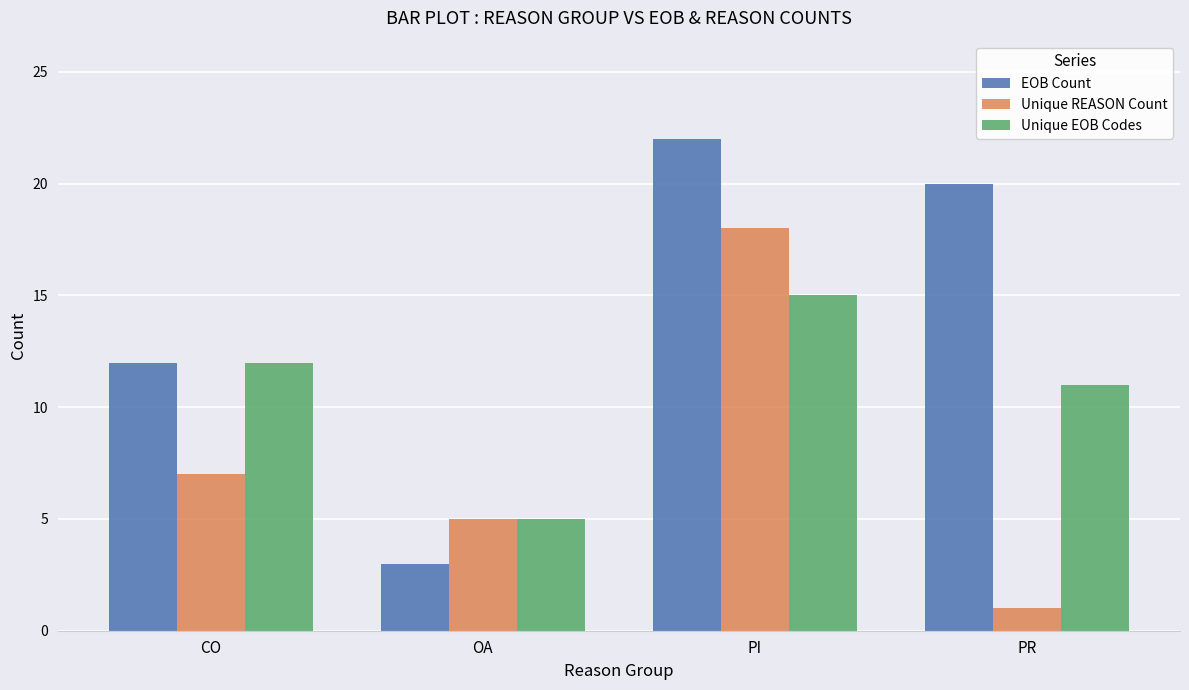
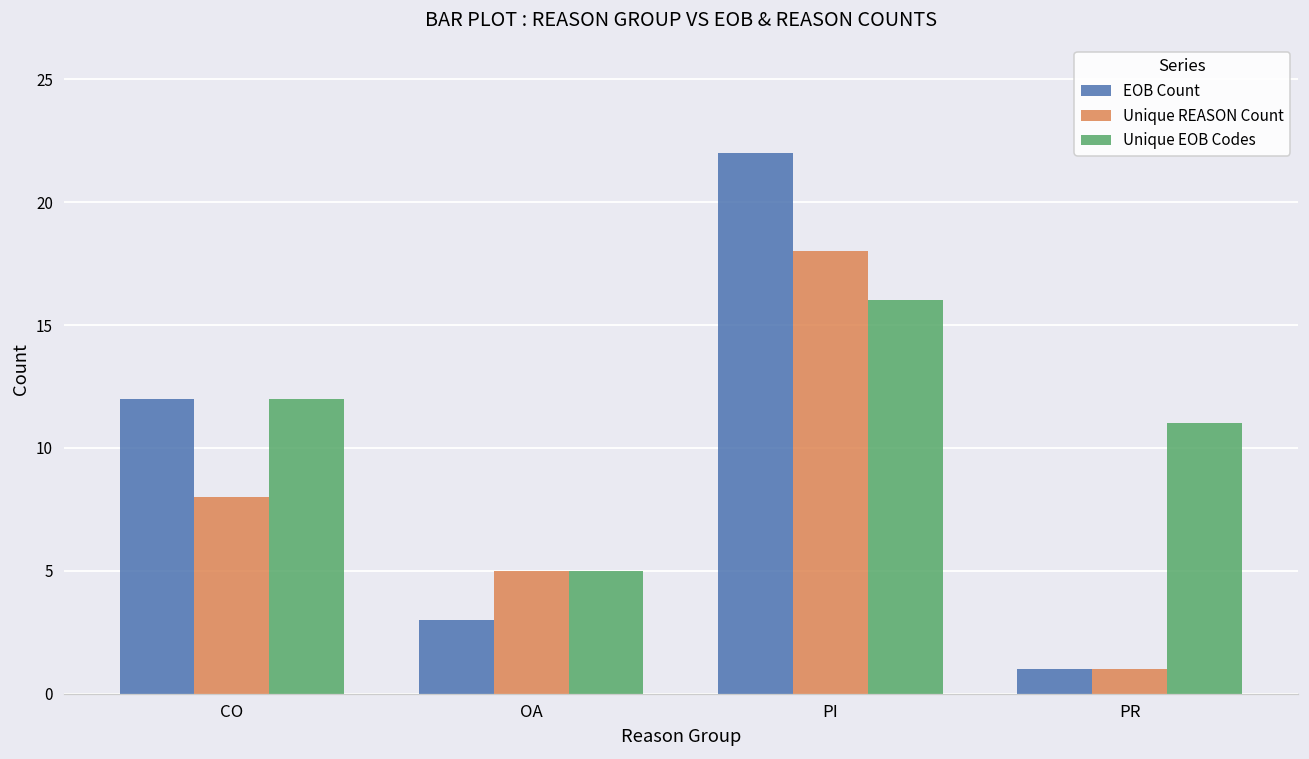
  {
    "EOB Count": {
      "CO": 12,
      "OA": 3,
      "PI": 22,
-     "PR": 20
+     "PR": 1
    },
    "Unique REASON Count": {
-     "CO": 7,
+     "CO": 8,
      "OA": 5,
      "PI": 18,
      "PR": 1
    },
    "Unique EOB Codes": {
      "CO": 12,
      "OA": 5,
-     "PI": 15,
+     "PI": 16,
      "PR": 11
    }
  }
